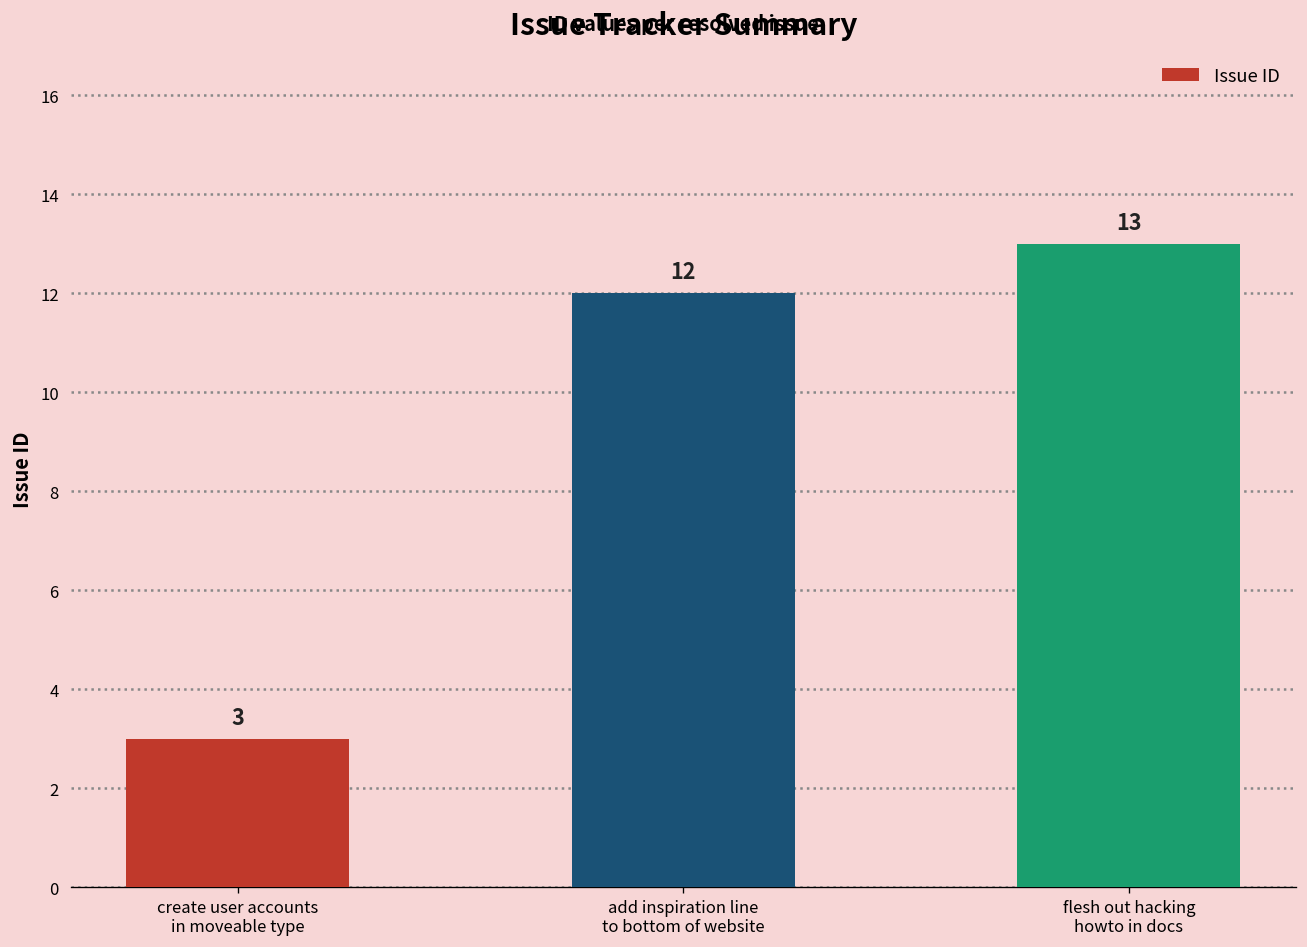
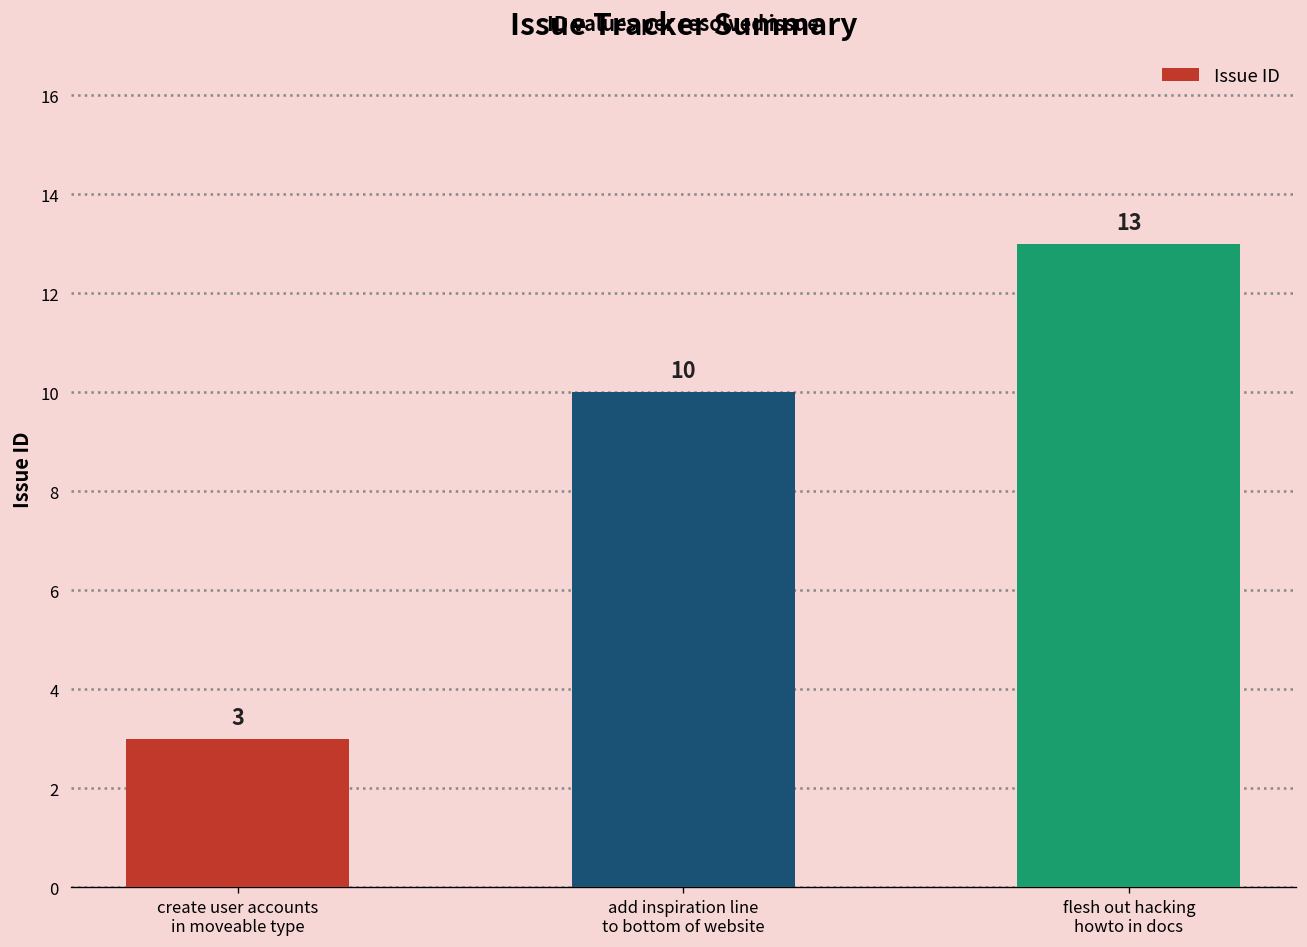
  {
    "create user accounts in moveable type": 3,
-   "add inspiration line to bottom of website": 12,
+   "add inspiration line to bottom of website": 10,
    "flesh out hacking howto in docs": 13
  }
